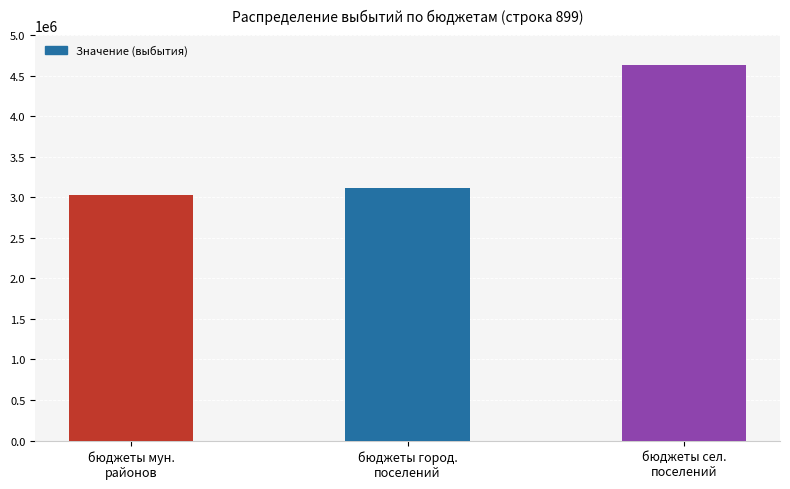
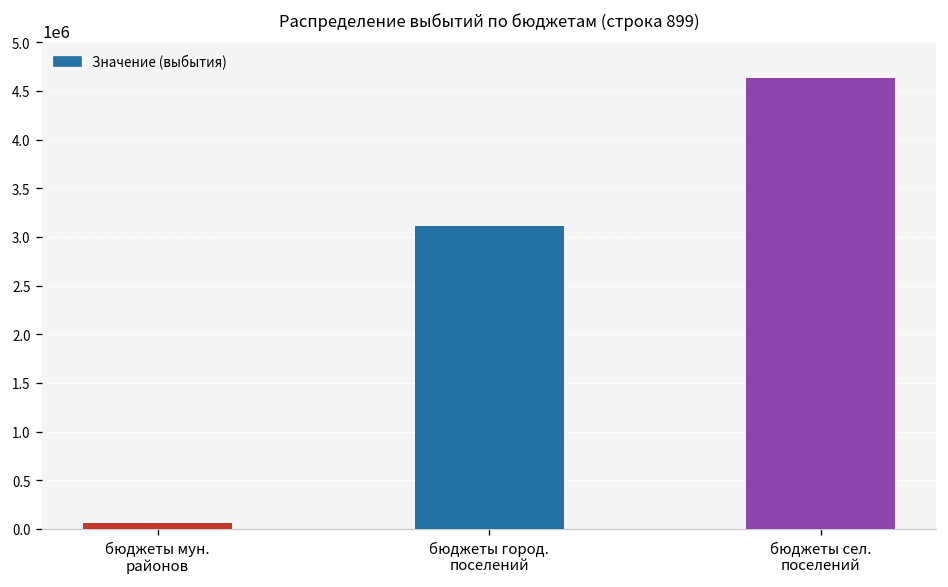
  {
-   "бюджеты мун. районов": 3000000,
+   "бюджеты мун. районов": 100000,
    "бюджеты город. поселений": 3100000,
    "бюджеты сел. поселений": 4600000
  }
